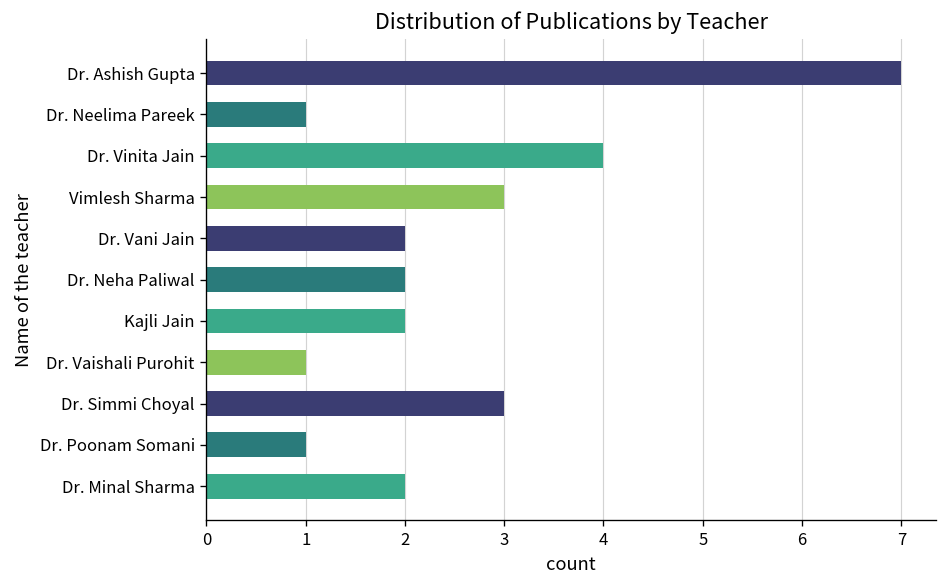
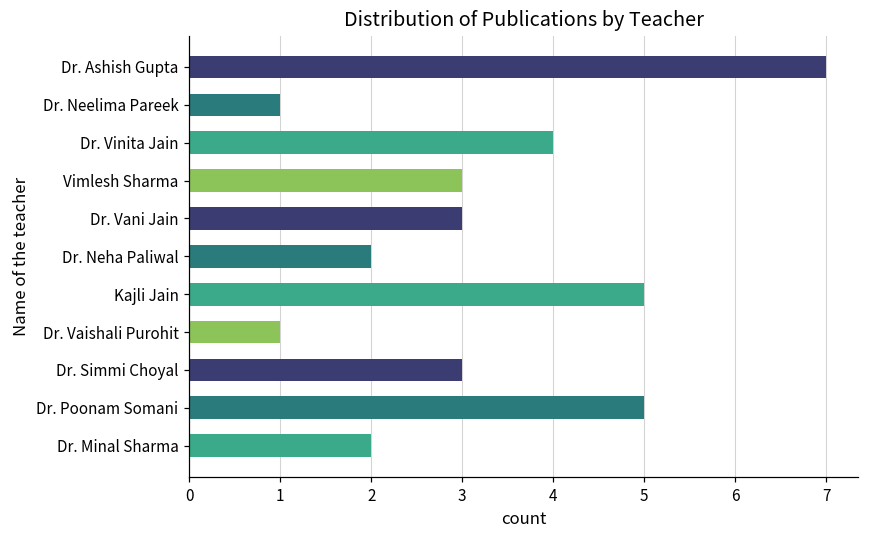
  {
    "Dr. Ashish Gupta": 7,
    "Dr. Neelima Pareek": 1,
    "Dr. Vinita Jain": 4,
    "Vimlesh Sharma": 3,
-   "Dr. Vani Jain": 2,
+   "Dr. Vani Jain": 3,
    "Dr. Neha Paliwal": 2,
-   "Kajli Jain": 2,
+   "Kajli Jain": 5,
    "Dr. Vaishali Purohit": 1,
    "Dr. Simmi Choyal": 3,
-   "Dr. Poonam Somani": 1,
+   "Dr. Poonam Somani": 5,
    "Dr. Minal Sharma": 2
  }
